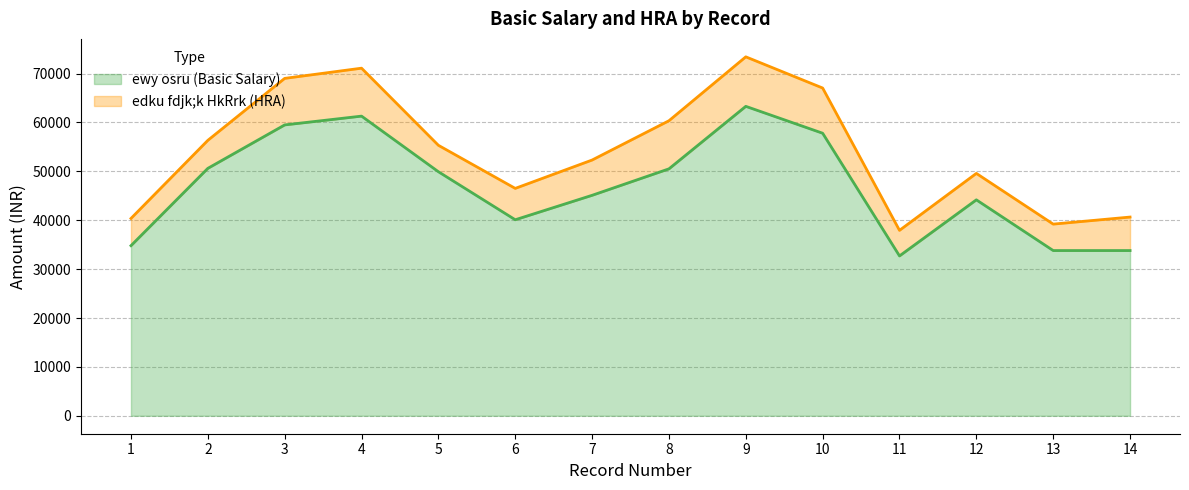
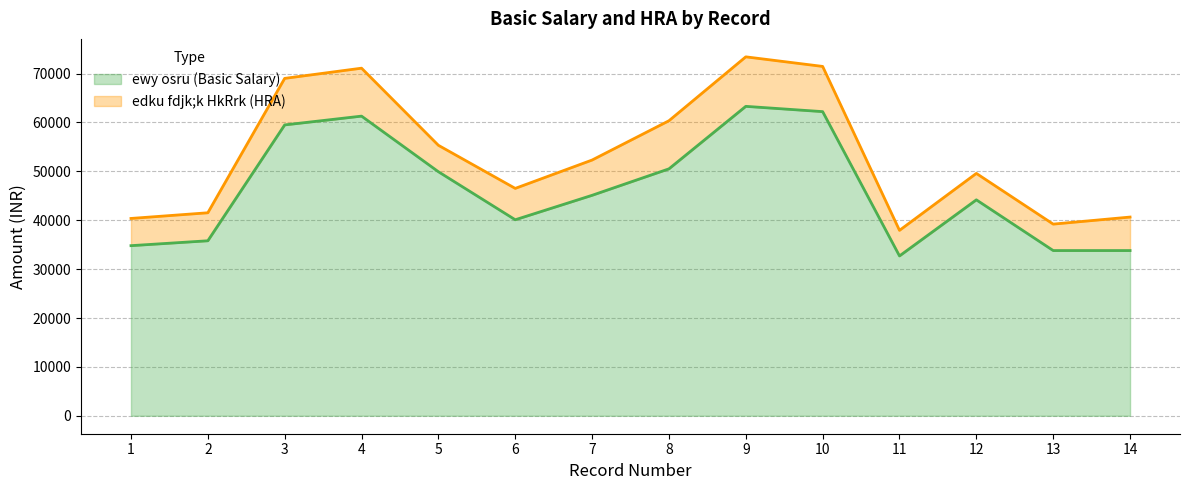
  {
    "ewy osru (Basic Salary)": {
      "1": 35000,
-     "2": 51000,
+     "2": 36000,
      "3": 60000,
      "4": 61000,
      "5": 50000,
      "6": 40000,
      "7": 45000,
      "8": 51000,
      "9": 63000,
-     "10": 58000,
+     "10": 62000,
      "11": 33000,
      "12": 44000,
      "13": 34000,
      "14": 34000
    },
    "edku fdjk;k HkRrk (HRA)": {
      "1": 6000,
      "2": 6000,
      "3": 10000,
      "4": 10000,
      "5": 5000,
      "6": 6000,
      "7": 7000,
      "8": 10000,
      "9": 10000,
      "10": 9000,
      "11": 5000,
      "12": 5000,
      "13": 5000,
      "14": 7000
    }
  }
